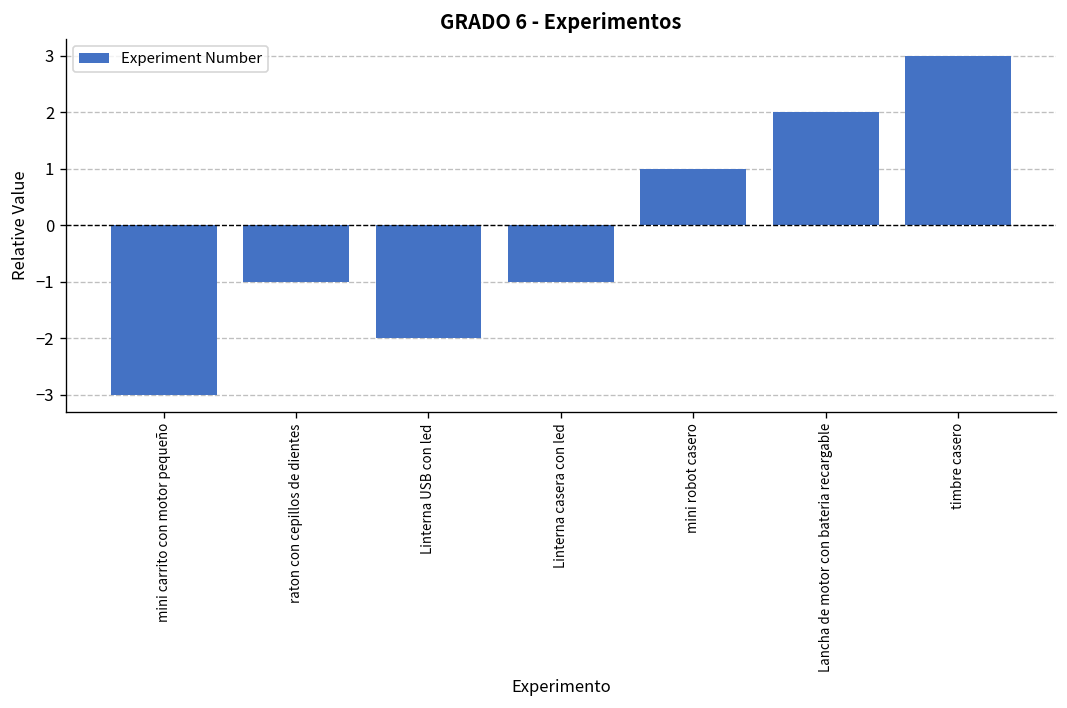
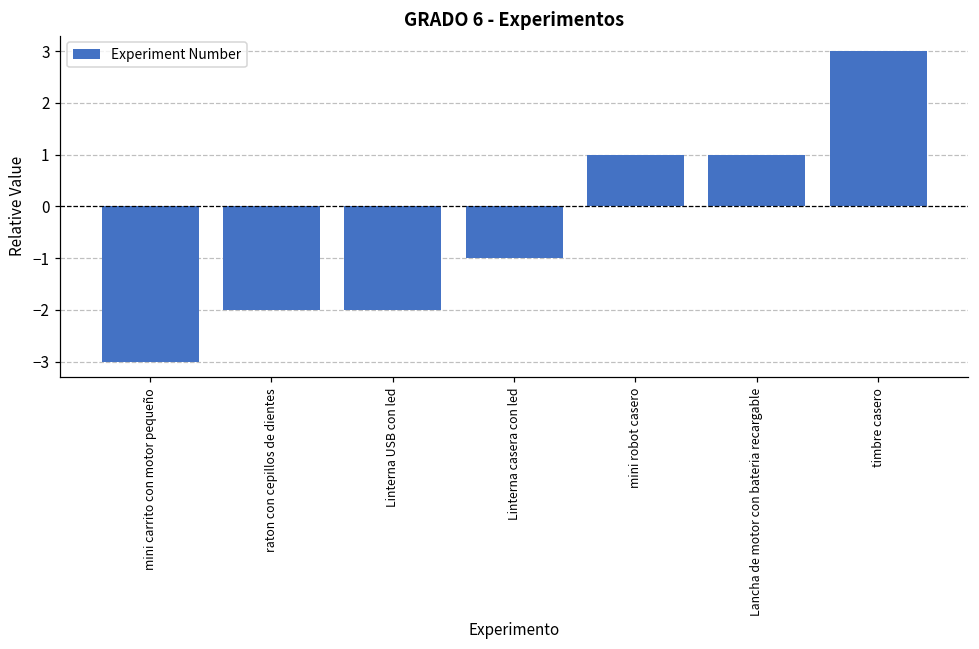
  {
    "mini carrito con motor pequeño": -3.0,
-   "raton con cepillos de dientes": -1.0,
+   "raton con cepillos de dientes": -2.0,
    "Linterna USB con led": -2.0,
    "Linterna casera con led": -1.0,
    "mini robot casero": 1.0,
-   "Lancha de motor con bateria recargable": 2.0,
+   "Lancha de motor con bateria recargable": 1.0,
    "timbre casero": 3.0
  }
